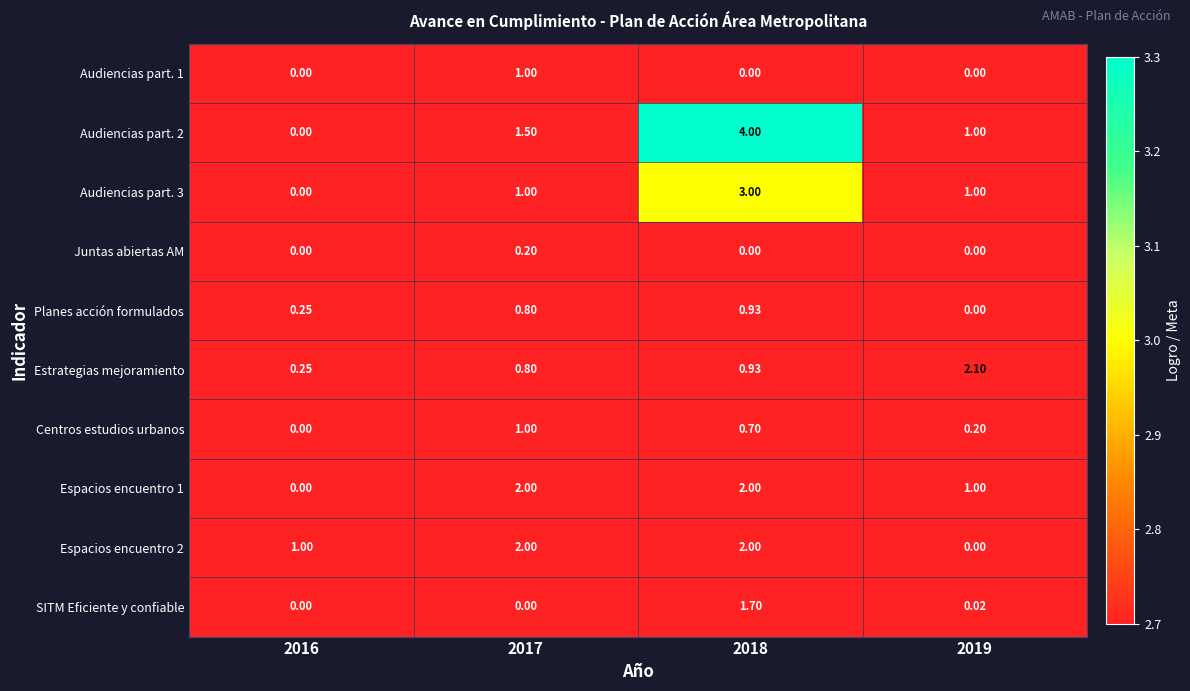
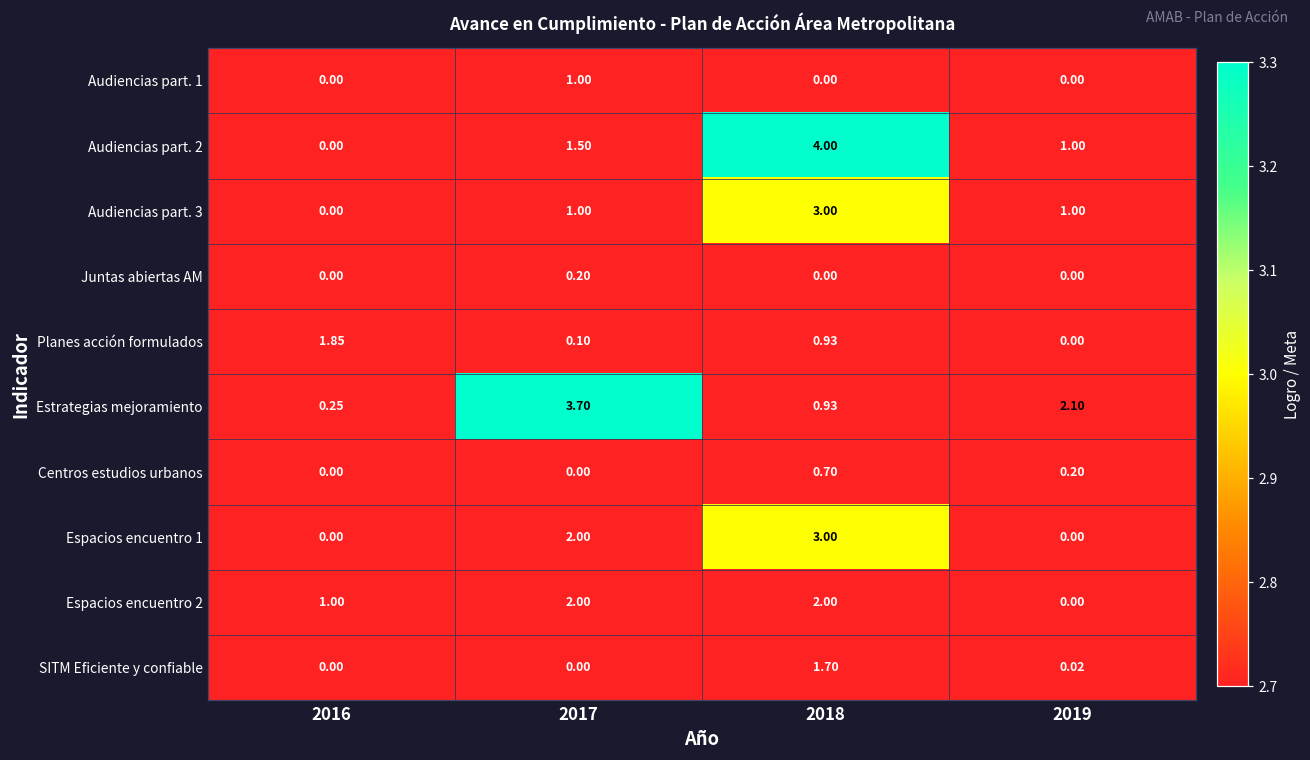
  {
    "Audiencias part. 1": {
      "2016": 0.00,
      "2017": 1.00,
      "2018": 0.00,
      "2019": 0.00
    },
    "Audiencias part. 2": {
      "2016": 0.00,
      "2017": 1.50,
      "2018": 4.00,
      "2019": 1.00
    },
    "Audiencias part. 3": {
      "2016": 0.00,
      "2017": 1.00,
      "2018": 3.00,
      "2019": 1.00
    },
    "Juntas abiertas AM": {
      "2016": 0.00,
      "2017": 0.20,
      "2018": 0.00,
      "2019": 0.00
    },
    "Planes acción formulados": {
-     "2016": 0.25,
-     "2017": 0.80,
+     "2016": 1.85,
+     "2017": 0.10,
      "2018": 0.93,
      "2019": 0.00
    },
    "Estrategias mejoramiento": {
      "2016": 0.25,
-     "2017": 0.80,
+     "2017": 3.70,
      "2018": 0.93,
      "2019": 2.10
    },
    "Centros estudios urbanos": {
      "2016": 0.00,
-     "2017": 1.00,
+     "2017": 0.00,
      "2018": 0.70,
      "2019": 0.20
    },
    "Espacios encuentro 1": {
      "2016": 0.00,
      "2017": 2.00,
-     "2018": 2.00,
-     "2019": 1.00
+     "2018": 3.00,
+     "2019": 0.00
    },
    "Espacios encuentro 2": {
      "2016": 1.00,
      "2017": 2.00,
      "2018": 2.00,
      "2019": 0.00
    },
    "SITM Eficiente y confiable": {
      "2016": 0.00,
      "2017": 0.00,
      "2018": 1.70,
      "2019": 0.02
    }
  }
